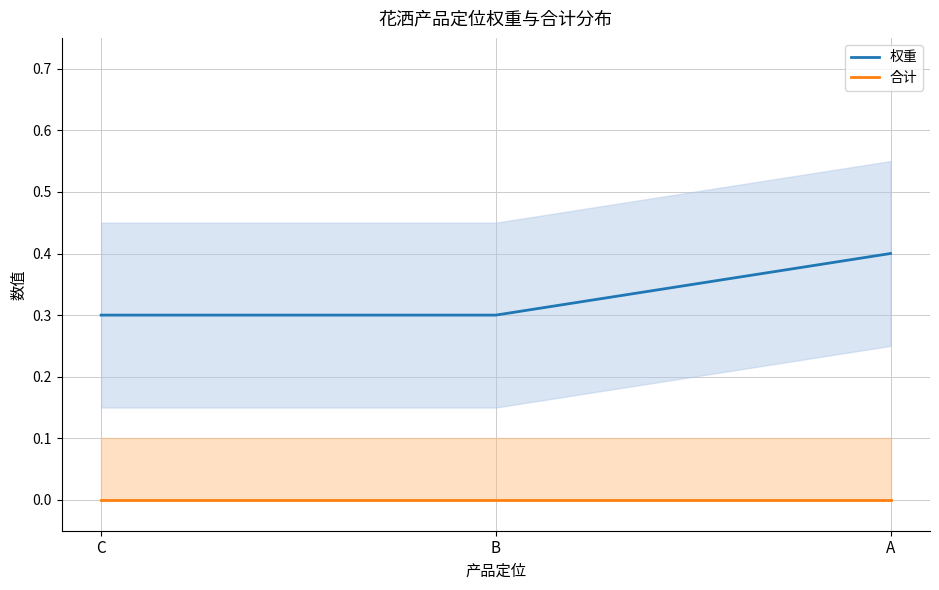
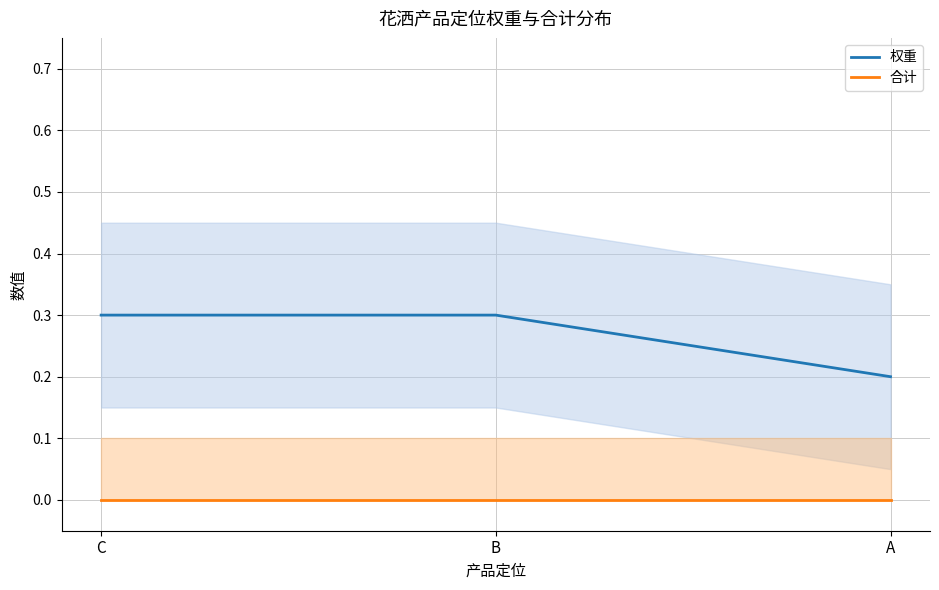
  {
    "权重": {
      "C": 0.3,
      "B": 0.3,
-     "A": 0.4
+     "A": 0.2
    },
    "合计": {
      "C": 0.0,
      "B": 0.0,
      "A": 0.0
    }
  }
